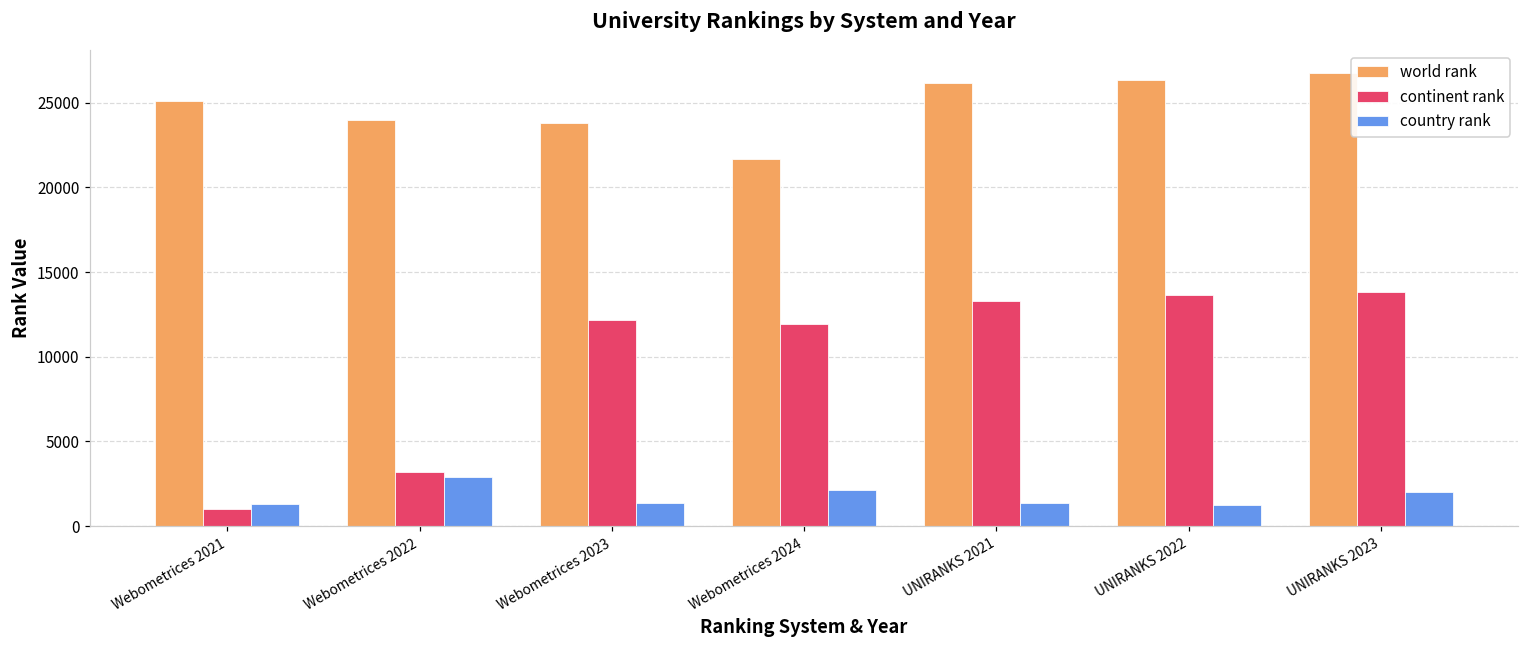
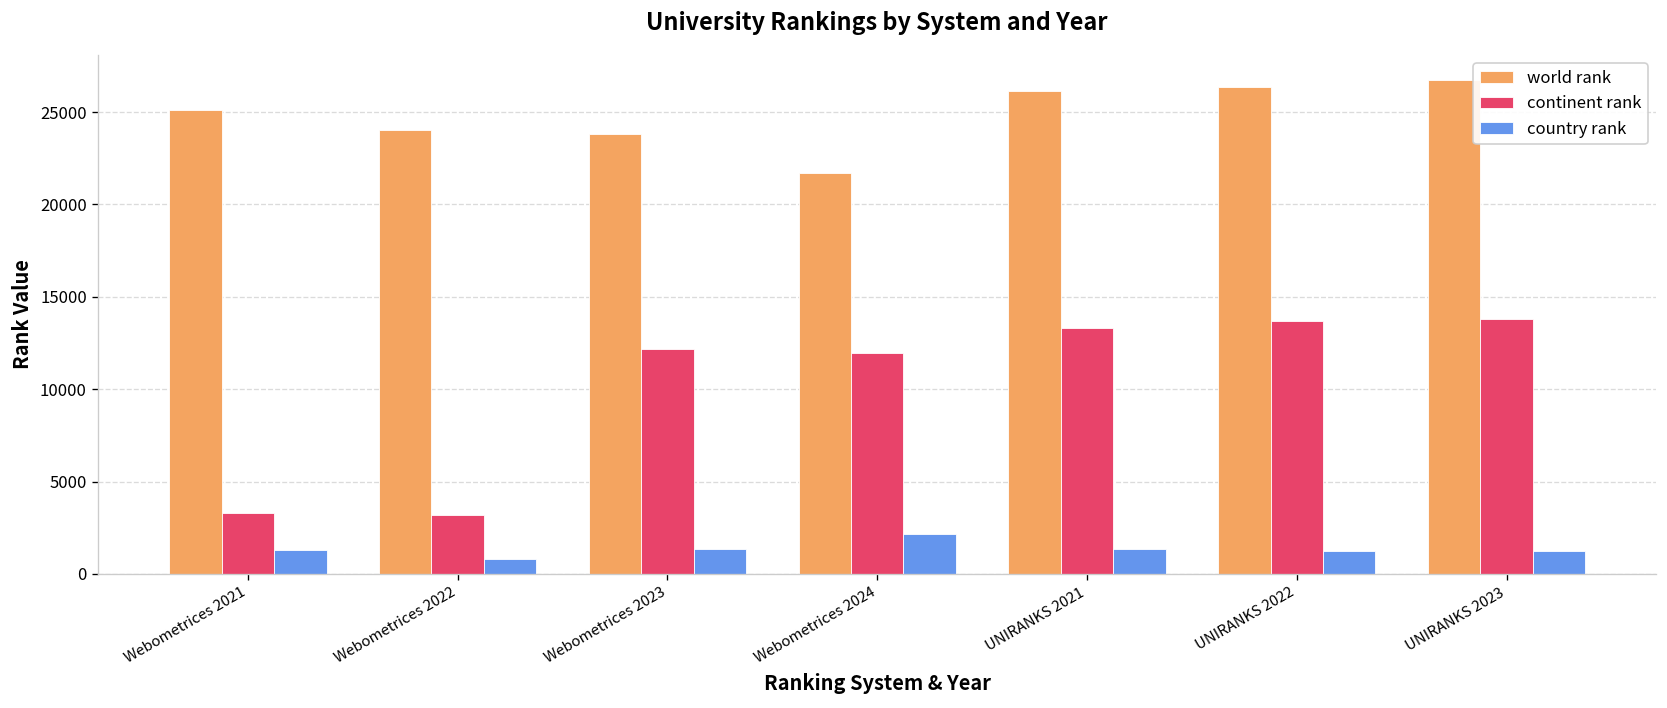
  {
    "world rank": {
      "Webometrices 2021": 25100,
      "Webometrices 2022": 24000,
      "Webometrices 2023": 23800,
      "Webometrices 2024": 21700,
      "UNIRANKS 2021": 26200,
      "UNIRANKS 2022": 26400,
      "UNIRANKS 2023": 26800
    },
    "continent rank": {
-     "Webometrices 2021": 1000,
+     "Webometrices 2021": 3300,
      "Webometrices 2022": 3200,
      "Webometrices 2023": 12200,
      "Webometrices 2024": 12000,
      "UNIRANKS 2021": 13300,
      "UNIRANKS 2022": 13700,
      "UNIRANKS 2023": 13800
    },
    "country rank": {
      "Webometrices 2021": 1300,
-     "Webometrices 2022": 2900,
+     "Webometrices 2022": 800,
      "Webometrices 2023": 1400,
      "Webometrices 2024": 2200,
      "UNIRANKS 2021": 1300,
      "UNIRANKS 2022": 1200,
-     "UNIRANKS 2023": 2000
+     "UNIRANKS 2023": 1300
    }
  }
